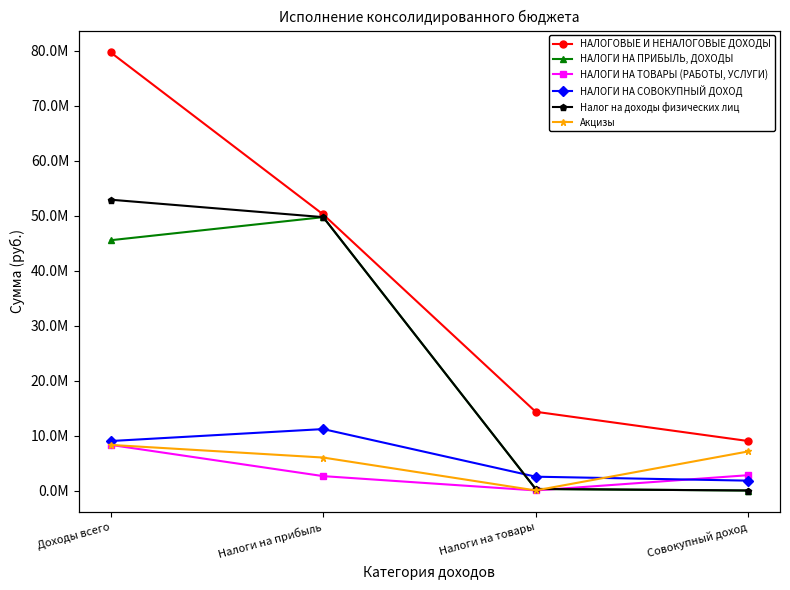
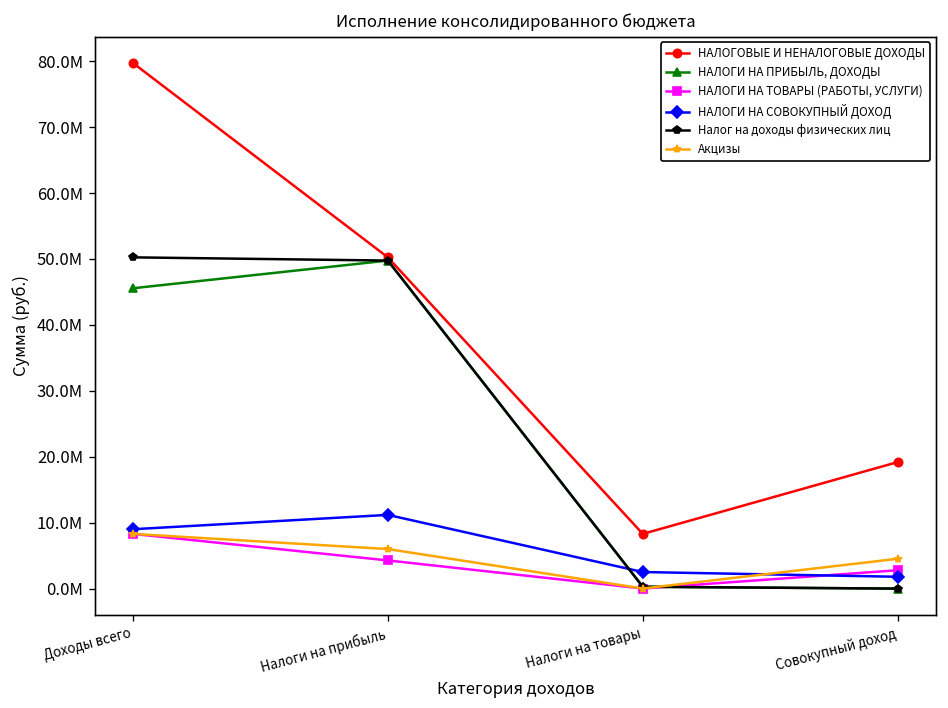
  {
    "НАЛОГОВЫЕ И НЕНАЛОГОВЫЕ ДОХОДЫ": {
      "Доходы всего": "80М",
      "Налоги на прибыль": "50М",
-     "Налоги на товары": "14М",
-     "Совокупный доход": "9М"
+     "Налоги на товары": "8М",
+     "Совокупный доход": "19М"
    },
    "НАЛОГИ НА ПРИБЫЛЬ, ДОХОДЫ": {
      "Доходы всего": "46М"
    },
    "НАЛОГИ НА ТОВАРЫ (РАБОТЫ, УСЛУГИ)": {
-     "Налоги на прибыль": "3М",
+     "Налоги на прибыль": "4М",
      "Совокупный доход": "3М"
    },
    "НАЛОГИ НА СОВОКУПНЫЙ ДОХОД": {
      "Доходы всего": "9М",
      "Налоги на прибыль": "11М",
      "Налоги на товары": "3М",
      "Совокупный доход": "2М"
    },
    "Налог на доходы физических лиц": {
-     "Доходы всего": "53М"
+     "Доходы всего": "50М"
    },
    "Акцизы": {
      "Налоги на прибыль": "6М",
-     "Совокупный доход": "7М"
+     "Совокупный доход": "5М"
    }
  }
